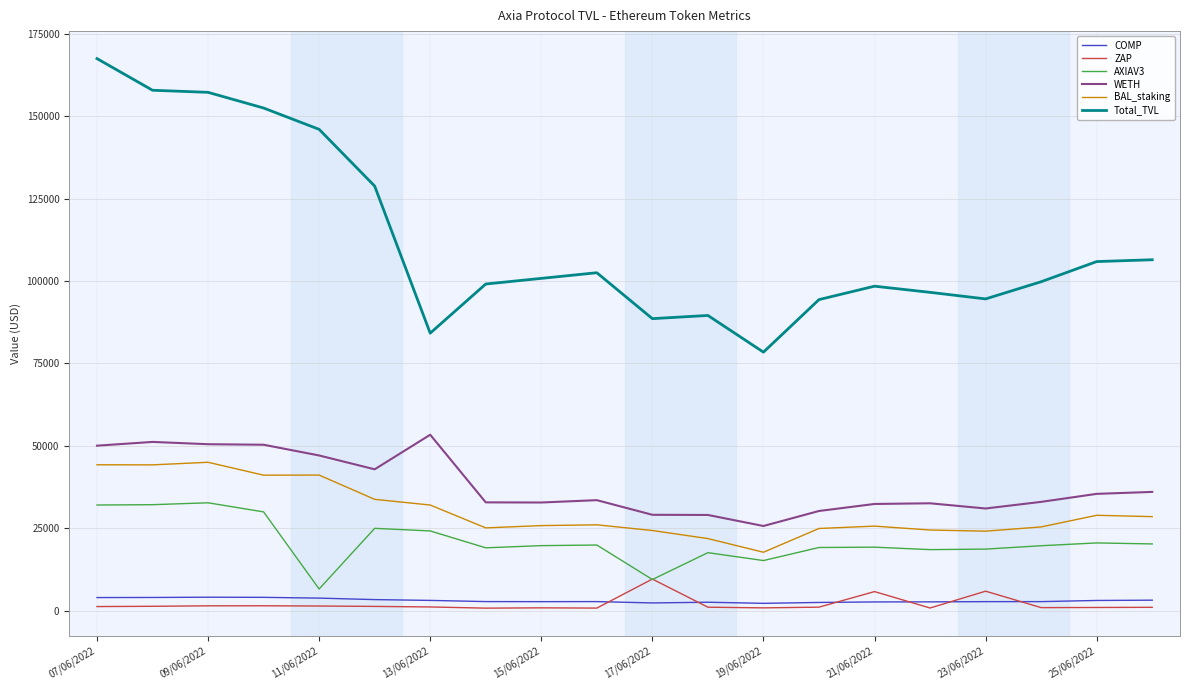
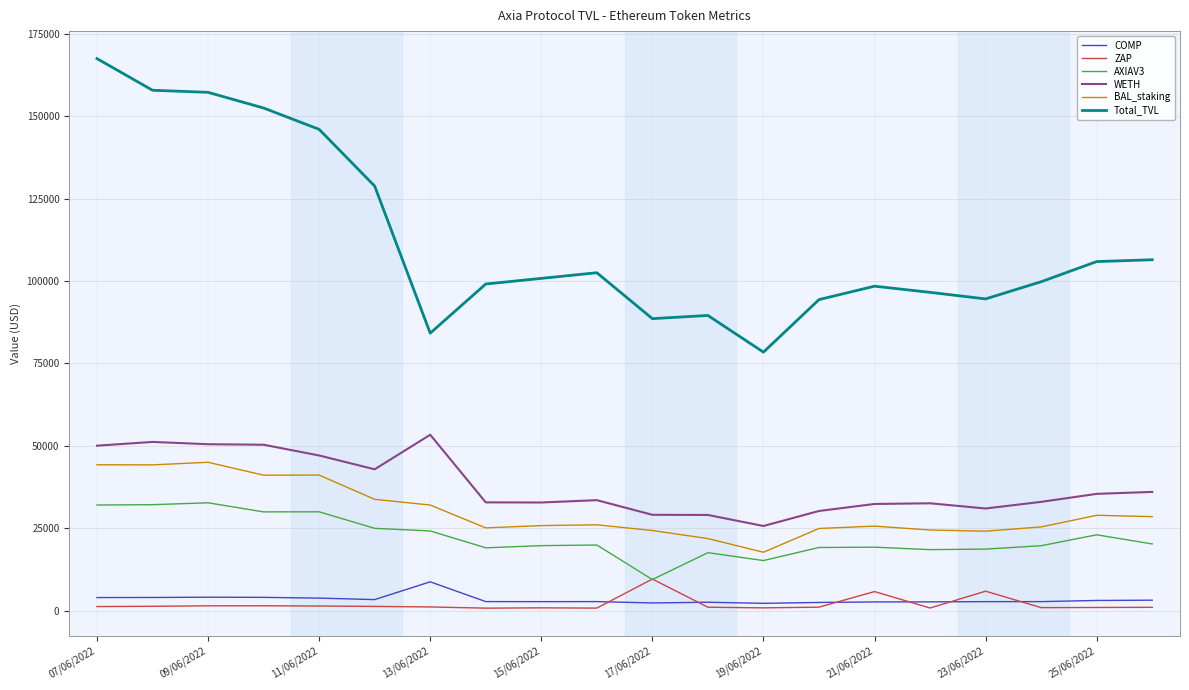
  {
    "COMP": {
      "07/06/2022": 4000,
      "09/06/2022": 4000,
      "11/06/2022": 4000,
-     "13/06/2022": 3000,
+     "13/06/2022": 9000,
      "15/06/2022": 3000,
      "17/06/2022": 2000,
      "19/06/2022": 2000,
      "21/06/2022": 3000,
      "23/06/2022": 3000,
      "25/06/2022": 3000
    },
    "ZAP": {
      "07/06/2022": 1000,
      "09/06/2022": 1000,
      "11/06/2022": 1000,
      "13/06/2022": 1000,
      "15/06/2022": 1000,
      "19/06/2022": 1000,
      "21/06/2022": 6000,
      "23/06/2022": 6000,
      "25/06/2022": 1000
    },
    "AXIAV3": {
      "07/06/2022": 32000,
      "09/06/2022": 33000,
-     "11/06/2022": 7000,
+     "11/06/2022": 30000,
      "13/06/2022": 24000,
      "15/06/2022": 20000,
      "19/06/2022": 15000,
      "21/06/2022": 19000,
      "23/06/2022": 19000,
-     "25/06/2022": 21000
+     "25/06/2022": 23000
    },
    "WETH": {
      "07/06/2022": 50000,
      "09/06/2022": 50000,
      "11/06/2022": 47000,
      "13/06/2022": 53000,
      "15/06/2022": 33000,
      "17/06/2022": 29000,
      "19/06/2022": 26000,
      "21/06/2022": 32000,
      "23/06/2022": 31000,
      "25/06/2022": 35000
    },
    "BAL_staking": {
      "07/06/2022": 44000,
      "09/06/2022": 45000,
      "11/06/2022": 41000,
      "13/06/2022": 32000,
      "15/06/2022": 26000,
      "17/06/2022": 24000,
      "19/06/2022": 18000,
      "21/06/2022": 26000,
      "23/06/2022": 24000,
      "25/06/2022": 29000
    },
    "Total_TVL": {
      "07/06/2022": 167000,
      "09/06/2022": 157000,
      "11/06/2022": 146000,
      "13/06/2022": 84000,
      "15/06/2022": 101000,
      "17/06/2022": 89000,
      "19/06/2022": 78000,
      "21/06/2022": 98000,
      "23/06/2022": 95000,
      "25/06/2022": 106000
    }
  }
